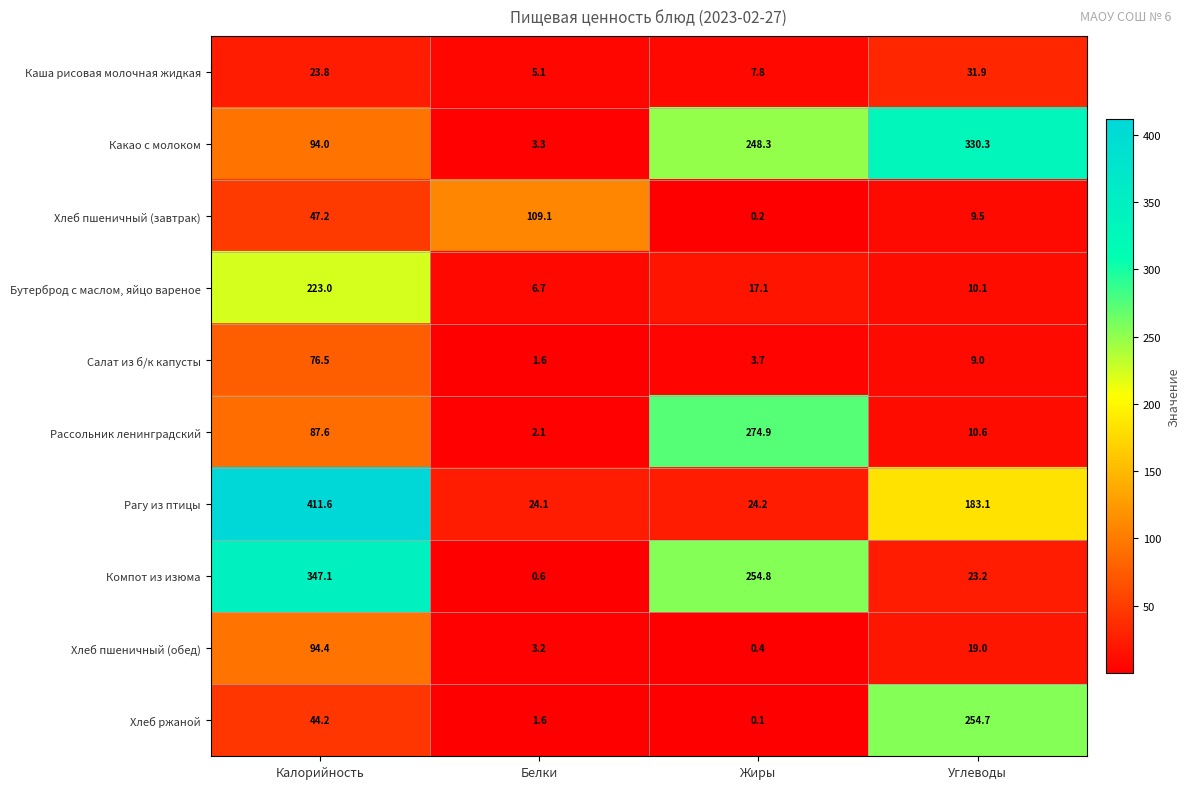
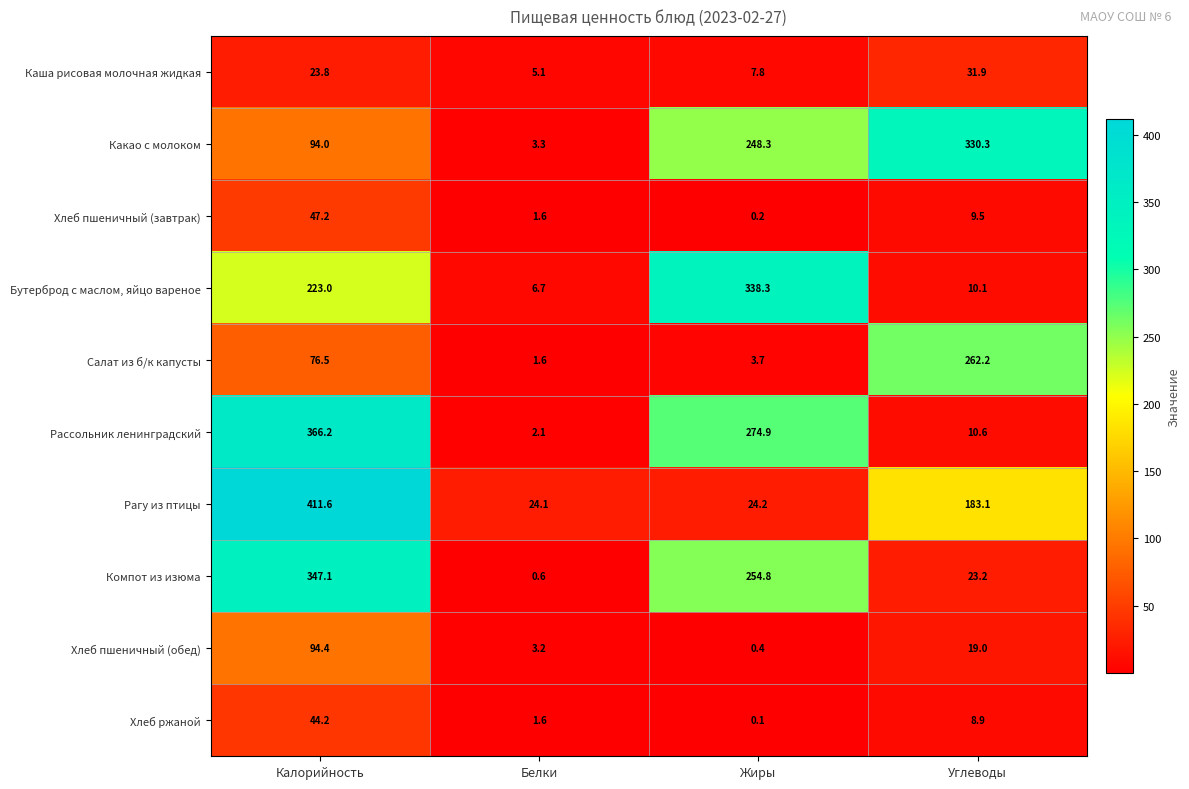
  {
    "Каша рисовая молочная жидкая": {
      "Калорийность": 23.8,
      "Белки": 5.1,
      "Жиры": 7.8,
      "Углеводы": 31.9
    },
    "Какао с молоком": {
      "Калорийность": 94.0,
      "Белки": 3.3,
      "Жиры": 248.3,
      "Углеводы": 330.3
    },
    "Хлеб пшеничный (завтрак)": {
      "Калорийность": 47.2,
-     "Белки": 109.1,
+     "Белки": 1.6,
      "Жиры": 0.2,
      "Углеводы": 9.5
    },
    "Бутерброд с маслом, яйцо вареное": {
      "Калорийность": 223.0,
      "Белки": 6.7,
-     "Жиры": 17.1,
+     "Жиры": 338.3,
      "Углеводы": 10.1
    },
    "Салат из б/к капусты": {
      "Калорийность": 76.5,
      "Белки": 1.6,
      "Жиры": 3.7,
-     "Углеводы": 9.0
+     "Углеводы": 262.2
    },
    "Рассольник ленинградский": {
-     "Калорийность": 87.6,
+     "Калорийность": 366.2,
      "Белки": 2.1,
      "Жиры": 274.9,
      "Углеводы": 10.6
    },
    "Рагу из птицы": {
      "Калорийность": 411.6,
      "Белки": 24.1,
      "Жиры": 24.2,
      "Углеводы": 183.1
    },
    "Компот из изюма": {
      "Калорийность": 347.1,
      "Белки": 0.6,
      "Жиры": 254.8,
      "Углеводы": 23.2
    },
    "Хлеб пшеничный (обед)": {
      "Калорийность": 94.4,
      "Белки": 3.2,
      "Жиры": 0.4,
      "Углеводы": 19.0
    },
    "Хлеб ржаной": {
      "Калорийность": 44.2,
      "Белки": 1.6,
      "Жиры": 0.1,
-     "Углеводы": 254.7
+     "Углеводы": 8.9
    }
  }
